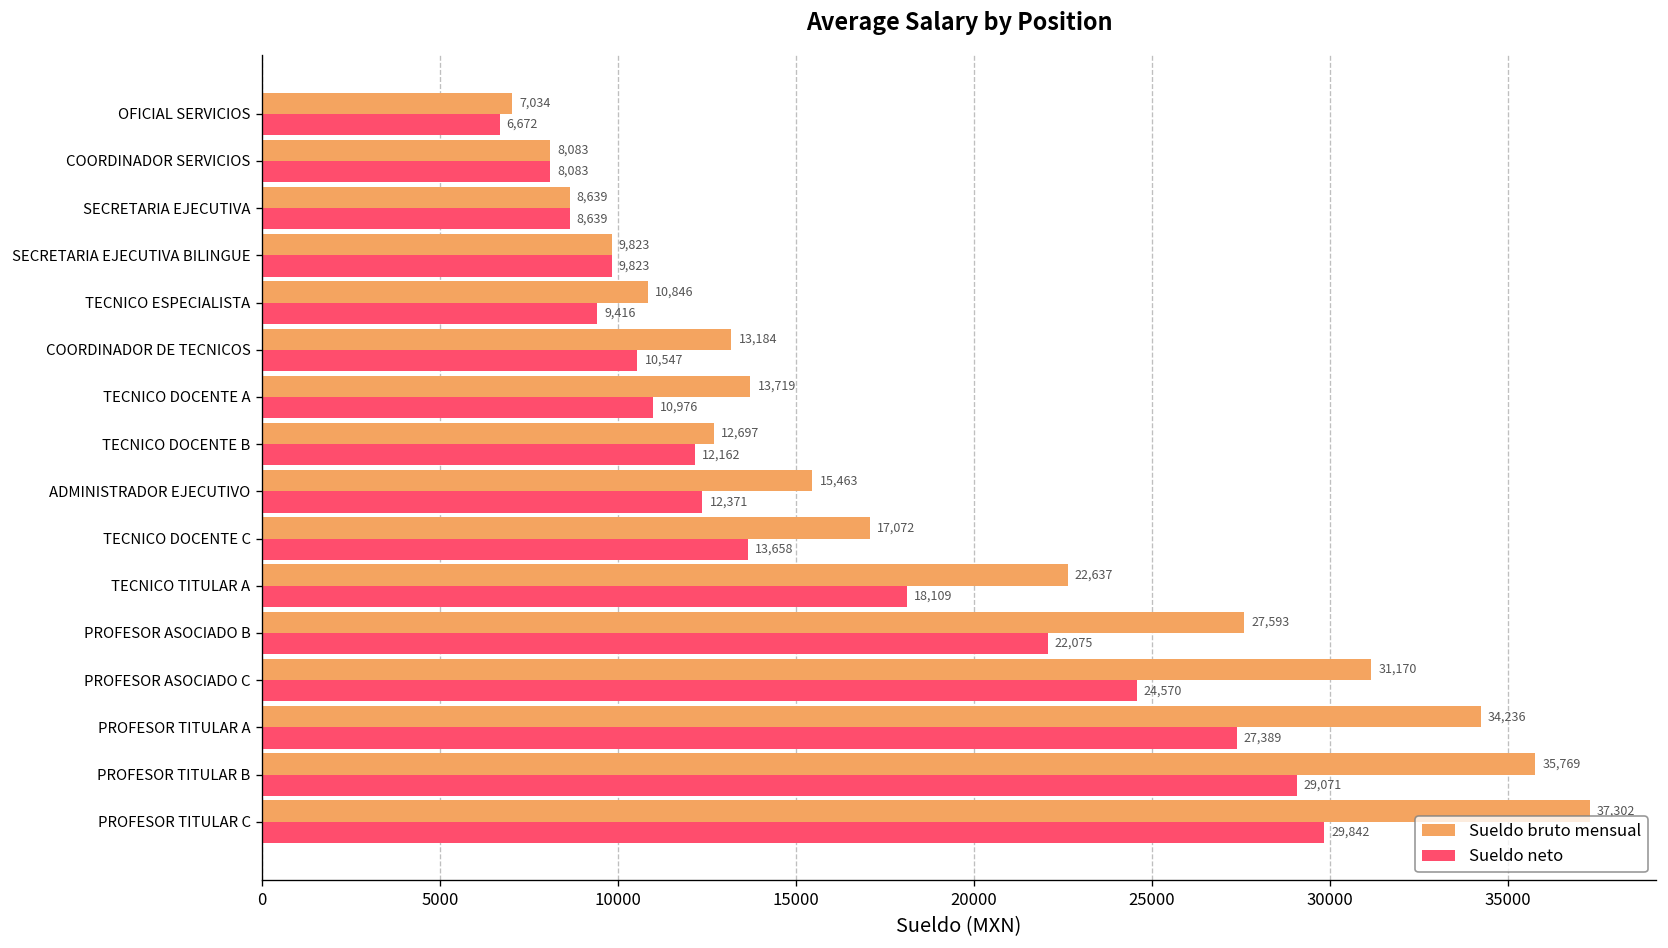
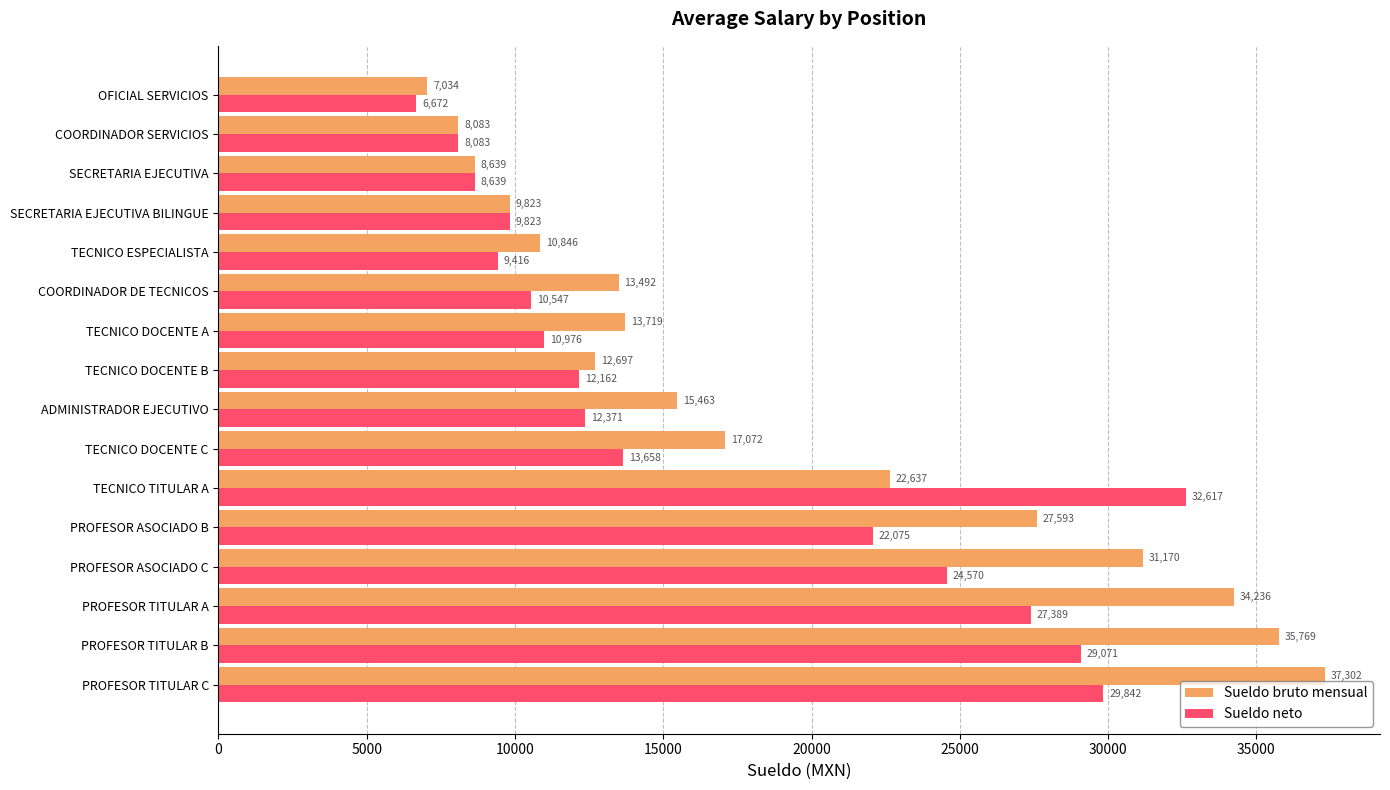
  {
    "Sueldo bruto mensual": {
      "OFICIAL SERVICIOS": "7,034",
      "COORDINADOR SERVICIOS": "8,083",
      "SECRETARIA EJECUTIVA": "8,639",
      "SECRETARIA EJECUTIVA BILINGUE": "9,823",
      "TECNICO ESPECIALISTA": "10,846",
-     "COORDINADOR DE TECNICOS": "13,184",
+     "COORDINADOR DE TECNICOS": "13,492",
      "TECNICO DOCENTE A": "13,719",
      "TECNICO DOCENTE B": "12,697",
      "ADMINISTRADOR EJECUTIVO": "15,463",
      "TECNICO DOCENTE C": "17,072",
      "TECNICO TITULAR A": "22,637",
      "PROFESOR ASOCIADO B": "27,593",
      "PROFESOR ASOCIADO C": "31,170",
      "PROFESOR TITULAR A": "34,236",
      "PROFESOR TITULAR B": "35,769"
    },
    "Sueldo neto": {
      "OFICIAL SERVICIOS": "6,672",
      "COORDINADOR SERVICIOS": "8,083",
      "SECRETARIA EJECUTIVA": "8,639",
      "SECRETARIA EJECUTIVA BILINGUE": "9,823",
      "TECNICO ESPECIALISTA": "9,416",
      "COORDINADOR DE TECNICOS": "10,547",
      "TECNICO DOCENTE A": "10,976",
      "TECNICO DOCENTE B": "12,162",
      "ADMINISTRADOR EJECUTIVO": "12,371",
      "TECNICO DOCENTE C": "13,658",
-     "TECNICO TITULAR A": "18,109",
+     "TECNICO TITULAR A": "32,617",
      "PROFESOR ASOCIADO B": "22,075",
      "PROFESOR ASOCIADO C": "24,570",
      "PROFESOR TITULAR A": "27,389",
      "PROFESOR TITULAR B": "29,071",
      "PROFESOR TITULAR C": "29,842"
    }
  }
